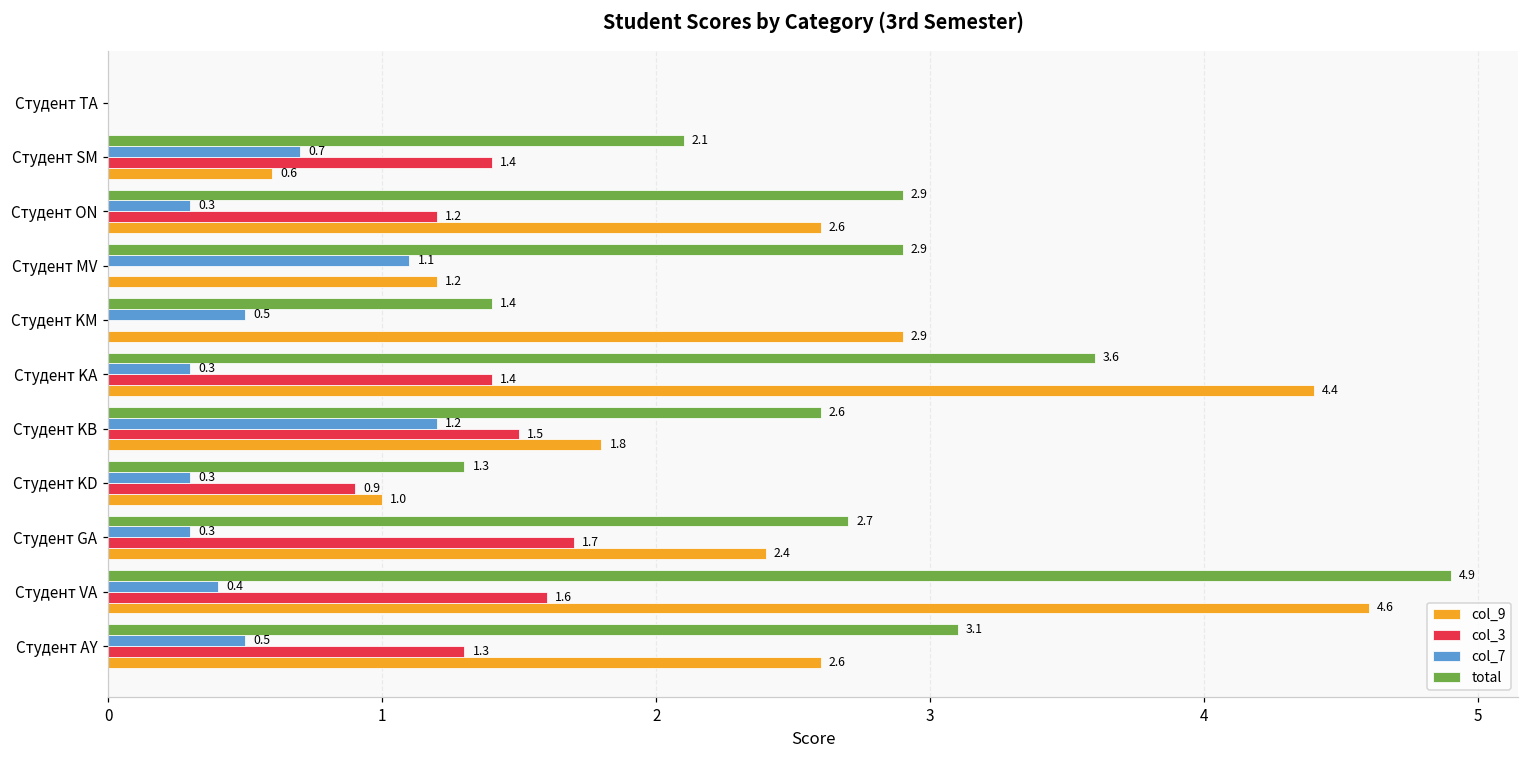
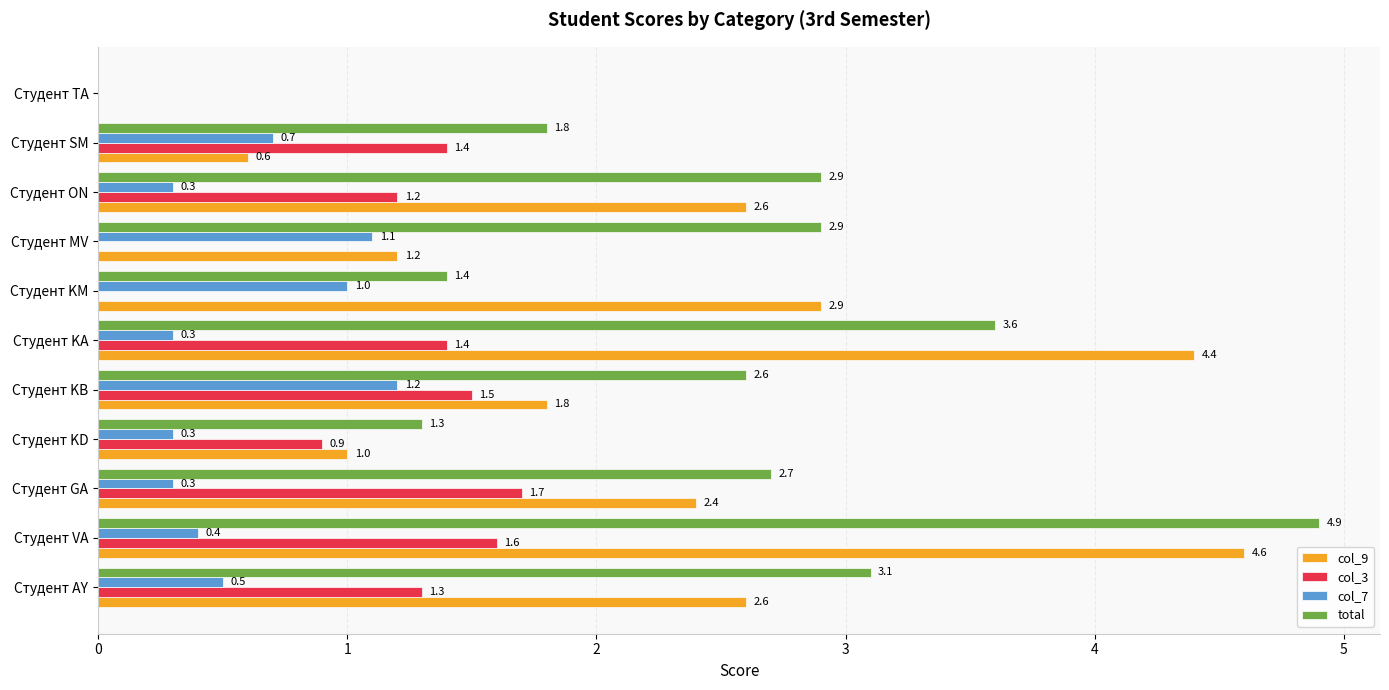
  {
    "col_9": {
      "Студент SM": 0.6,
      "Студент ON": 2.6,
      "Студент MV": 1.2,
      "Студент KM": 2.9,
      "Студент KA": 4.4,
      "Студент KB": 1.8,
      "Студент KD": 1.0,
      "Студент GA": 2.4,
      "Студент VA": 4.6,
      "Студент AY": 2.6
    },
    "col_3": {
      "Студент SM": 1.4,
      "Студент ON": 1.2,
      "Студент KA": 1.4,
      "Студент KB": 1.5,
      "Студент KD": 0.9,
      "Студент GA": 1.7,
      "Студент VA": 1.6,
      "Студент AY": 1.3
    },
    "col_7": {
      "Студент SM": 0.7,
      "Студент ON": 0.3,
      "Студент MV": 1.1,
-     "Студент KM": 0.5,
+     "Студент KM": 1.0,
      "Студент KA": 0.3,
      "Студент KB": 1.2,
      "Студент KD": 0.3,
      "Студент GA": 0.3,
      "Студент VA": 0.4,
      "Студент AY": 0.5
    },
    "total": {
-     "Студент SM": 2.1,
+     "Студент SM": 1.8,
      "Студент ON": 2.9,
      "Студент MV": 2.9,
      "Студент KM": 1.4,
      "Студент KA": 3.6,
      "Студент KB": 2.6,
      "Студент KD": 1.3,
      "Студент GA": 2.7,
      "Студент VA": 4.9,
      "Студент AY": 3.1
    }
  }
